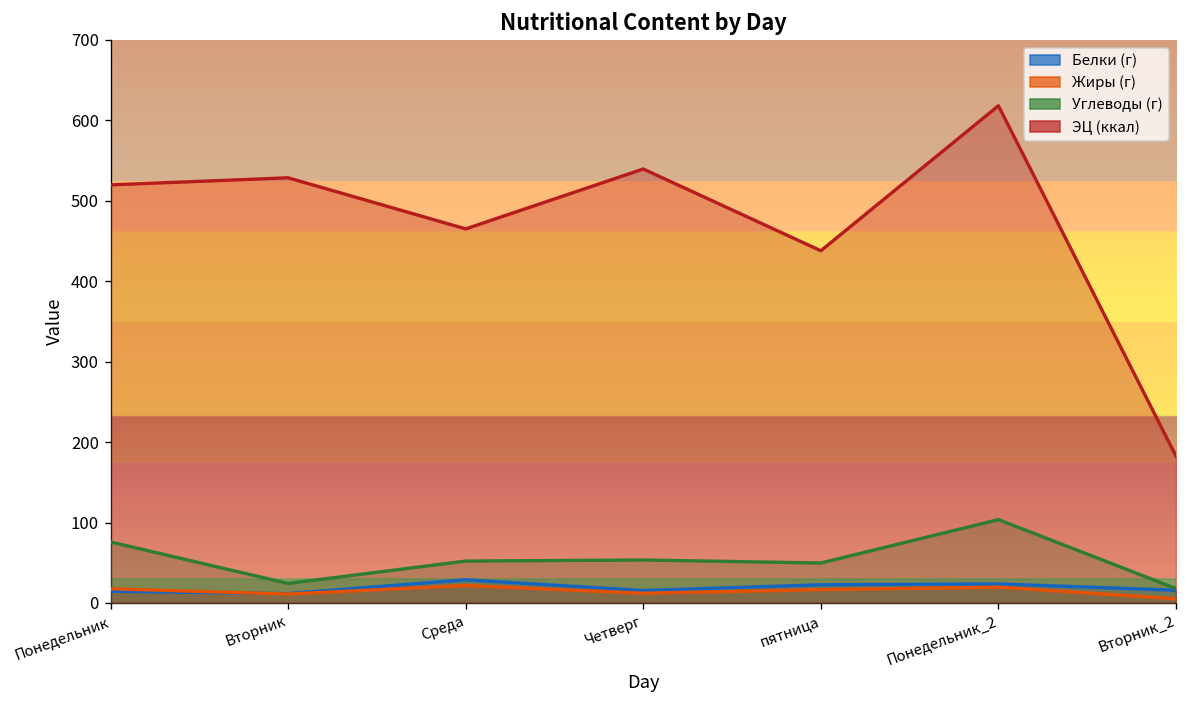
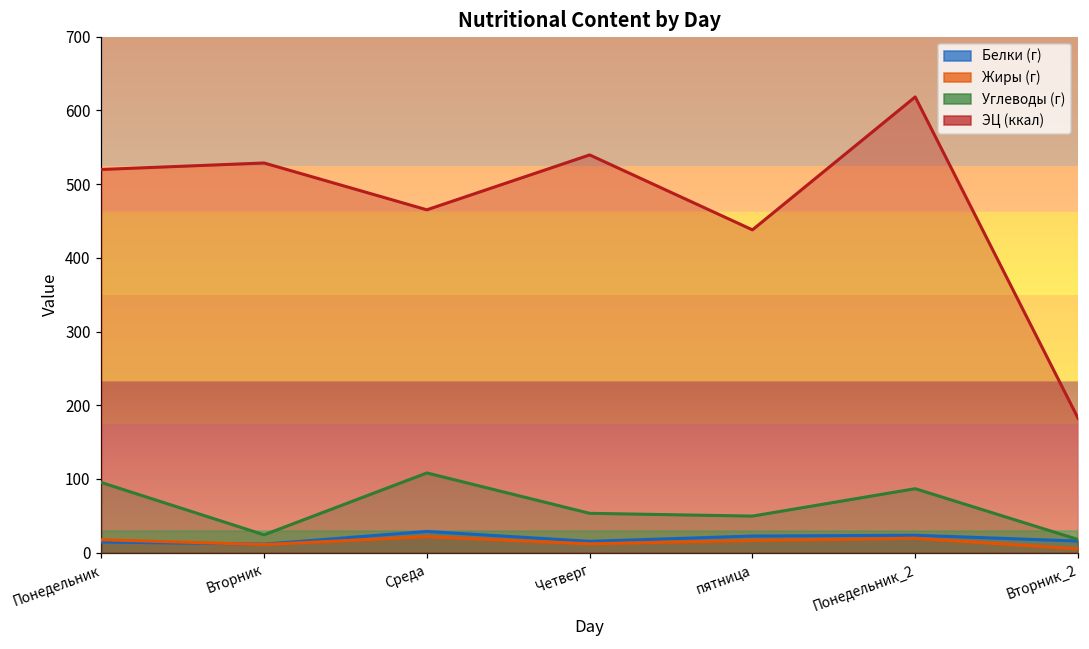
  {
    "Углеводы (г)": {
-     "Понедельник": 80,
-     "Среда": 50,
+     "Понедельник": 100,
+     "Среда": 110,
      "Четверг": 50,
      "пятница": 50,
-     "Понедельник_2": 100
+     "Понедельник_2": 90
    }
  }
